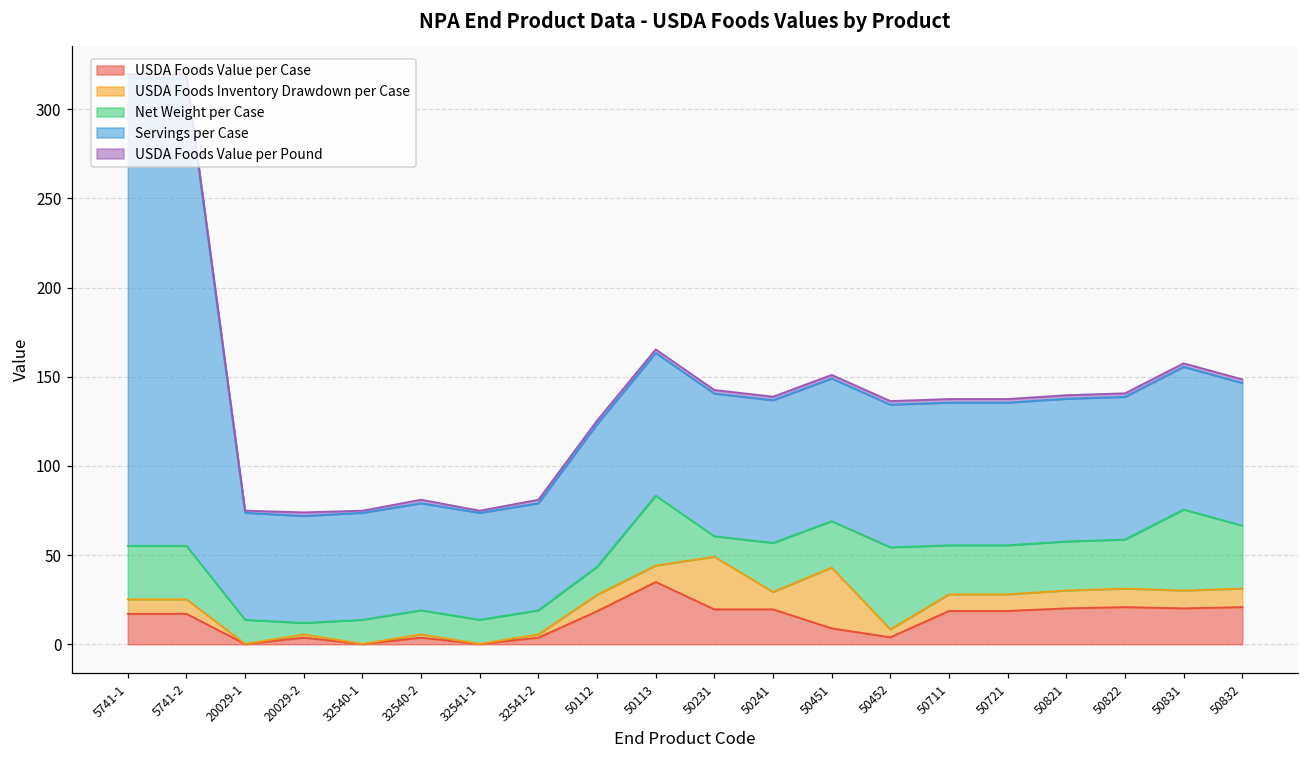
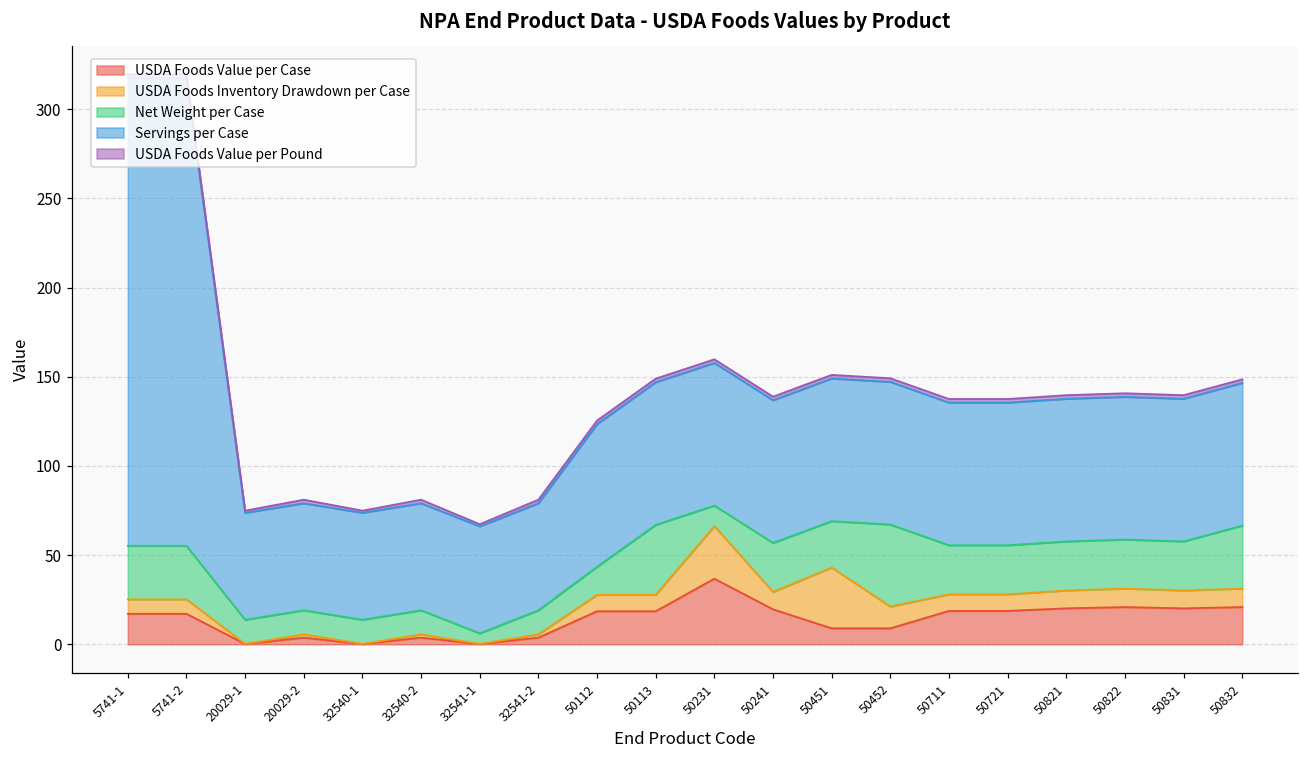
  {
    "USDA Foods Value per Case": {
      "5741-1": 17,
      "5741-2": 17,
      "20029-2": 4,
      "32540-2": 4,
      "32541-2": 4,
      "50112": 19,
-     "50113": 35,
-     "50231": 20,
+     "50113": 19,
+     "50231": 37,
      "50241": 20,
      "50451": 9,
-     "50452": 4,
+     "50452": 9,
      "50711": 19,
      "50721": 19,
      "50821": 20,
      "50822": 21,
      "50831": 20,
      "50832": 21
    },
    "USDA Foods Inventory Drawdown per Case": {
      "5741-1": 8,
      "5741-2": 8,
      "20029-2": 2,
      "32540-2": 2,
      "32541-2": 2,
      "50112": 9,
      "50113": 9,
      "50231": 30,
      "50241": 10,
      "50451": 34,
-     "50452": 4,
+     "50452": 12,
      "50711": 9,
      "50721": 9,
      "50821": 10,
      "50822": 10,
      "50831": 10,
      "50832": 10
    },
    "Net Weight per Case": {
      "5741-1": 30,
      "5741-2": 30,
      "20029-1": 14,
-     "20029-2": 6,
+     "20029-2": 14,
      "32540-1": 14,
      "32540-2": 14,
-     "32541-1": 14,
+     "32541-1": 6,
      "32541-2": 14,
      "50112": 16,
      "50113": 39,
      "50231": 12,
      "50241": 28,
      "50451": 26,
      "50452": 46,
      "50711": 28,
      "50721": 28,
      "50821": 27,
      "50822": 28,
-     "50831": 45,
+     "50831": 27,
      "50832": 35
    },
    "Servings per Case": {
      "20029-2": 60,
      "32540-2": 60,
      "32541-2": 60,
      "50112": 80,
      "50113": 80,
      "50231": 80,
      "50241": 80,
      "50451": 80,
      "50452": 80,
      "50711": 80,
      "50721": 80,
      "50821": 80,
      "50822": 80,
      "50831": 80,
      "50832": 80
    },
    "USDA Foods Value per Pound": {
      "20029-2": 2,
      "32540-2": 2,
      "32541-2": 2,
      "50112": 2,
      "50113": 2,
      "50231": 2,
      "50241": 2,
      "50451": 2,
      "50452": 2,
      "50711": 2,
      "50721": 2,
      "50821": 2,
      "50822": 2,
      "50831": 2,
      "50832": 2
    }
  }
